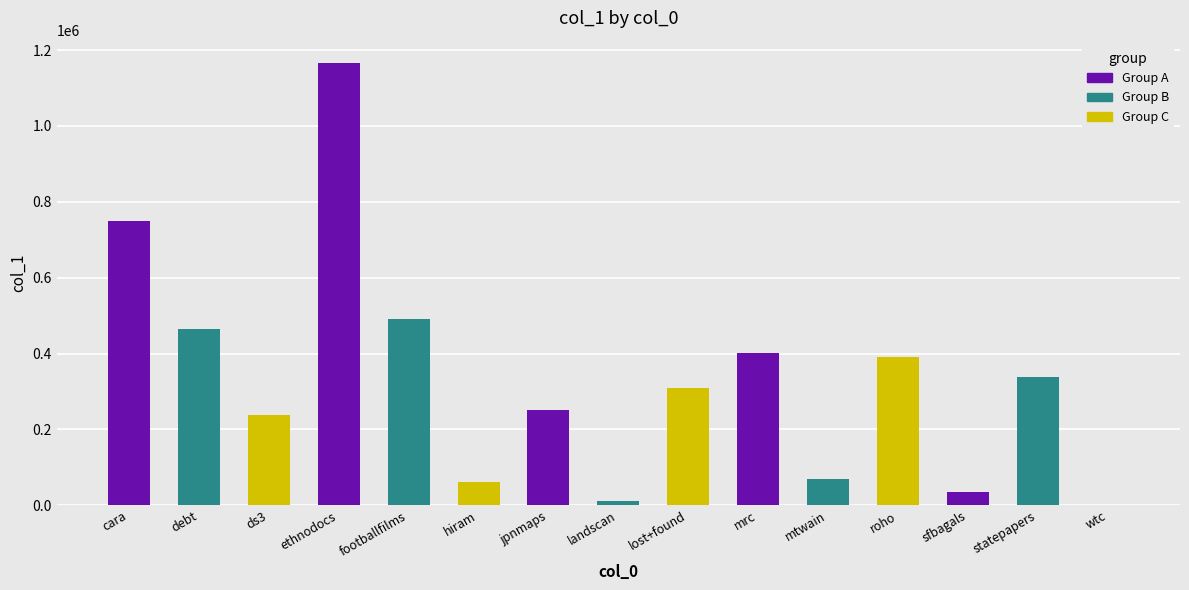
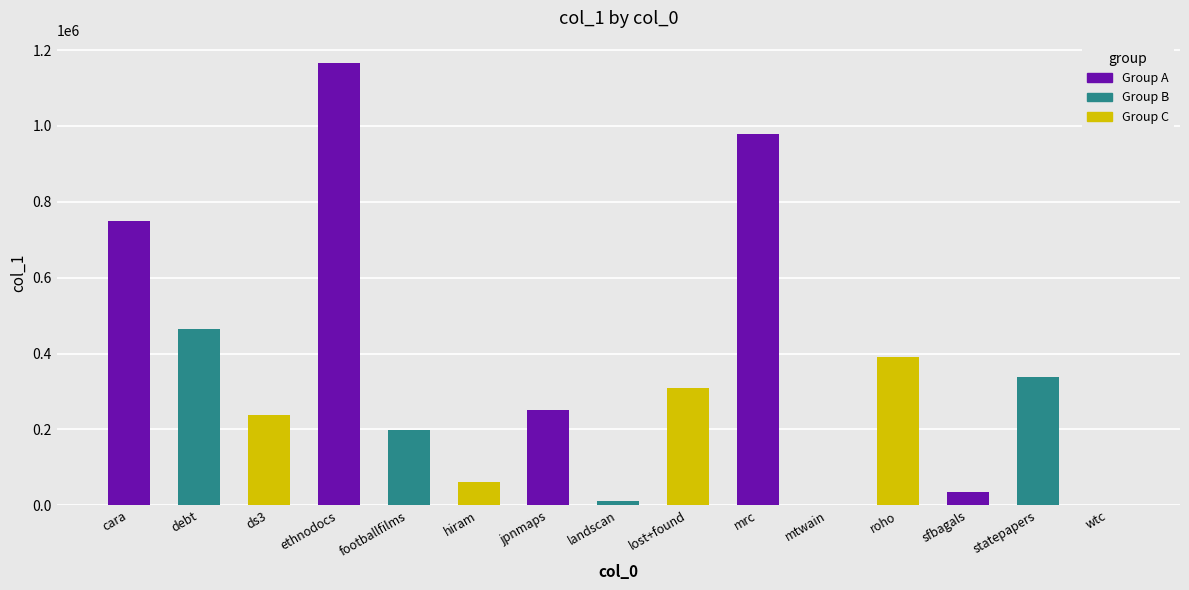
  {
    "cara": 750000,
    "debt": 460000,
    "ds3": 240000,
    "ethnodocs": 1170000,
-   "footballfilms": 490000,
+   "footballfilms": 200000,
    "hiram": 60000,
    "jpnmaps": 250000,
    "landscan": 10000,
    "lost+found": 310000,
-   "mrc": 400000,
-   "mtwain": 70000,
+   "mrc": 980000,
+   "mtwain": 0,
    "roho": 390000,
    "sfbagals": 40000,
    "statepapers": 340000
  }
